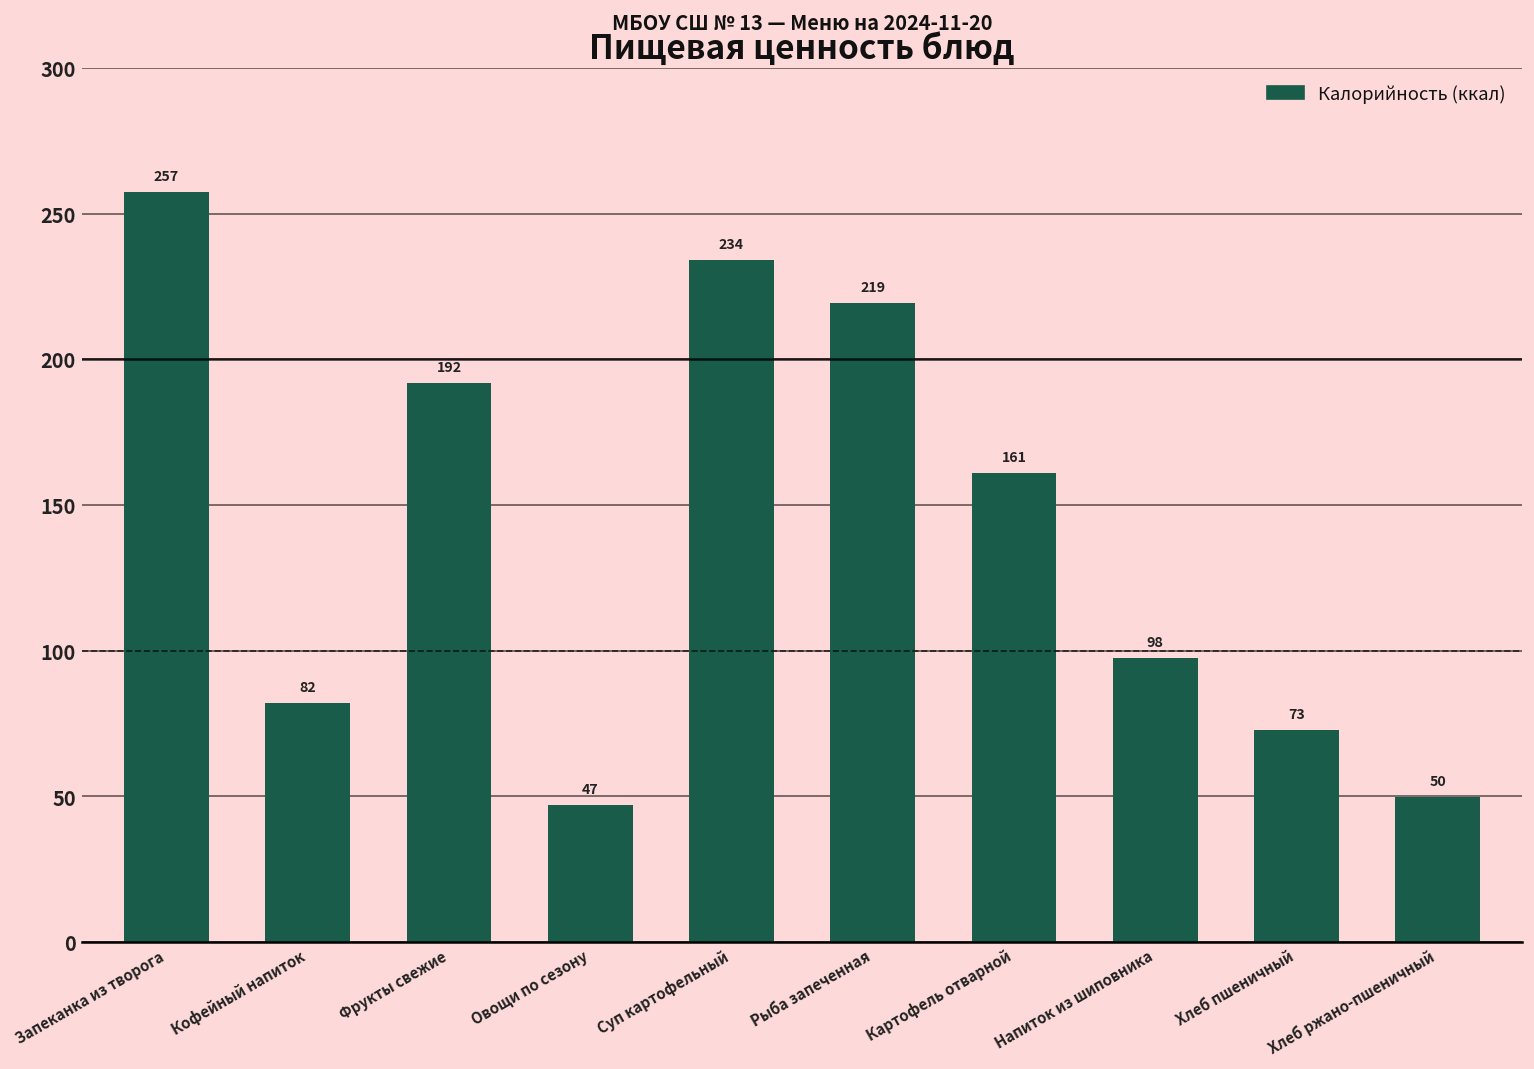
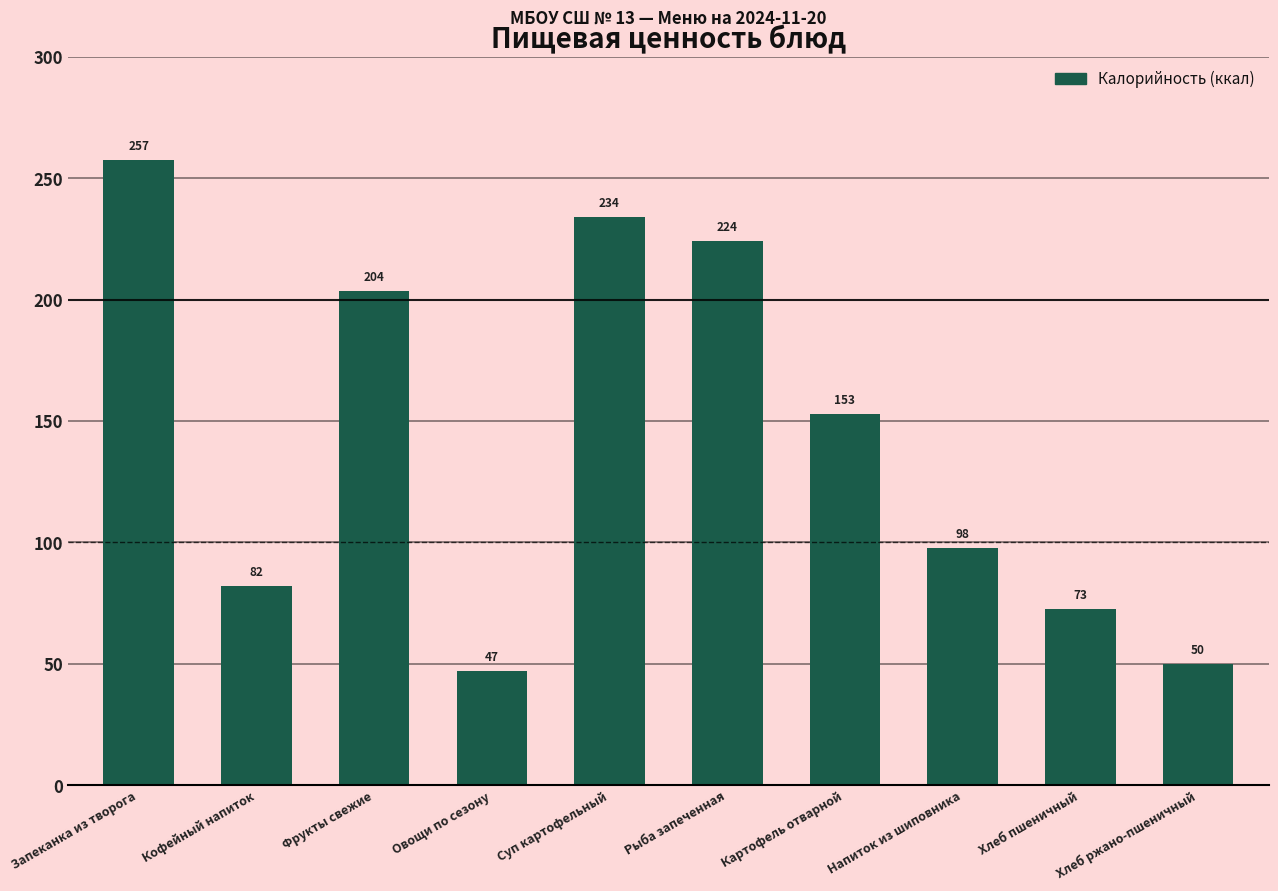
  {
    "Запеканка из творога": 257,
    "Кофейный напиток": 82,
-   "Фрукты свежие": 192,
+   "Фрукты свежие": 204,
    "Овощи по сезону": 47,
    "Суп картофельный": 234,
-   "Рыба запеченная": 219,
-   "Картофель отварной": 161,
+   "Рыба запеченная": 224,
+   "Картофель отварной": 153,
    "Напиток из шиповника": 98,
    "Хлеб пшеничный": 73,
    "Хлеб ржано-пшеничный": 50
  }
